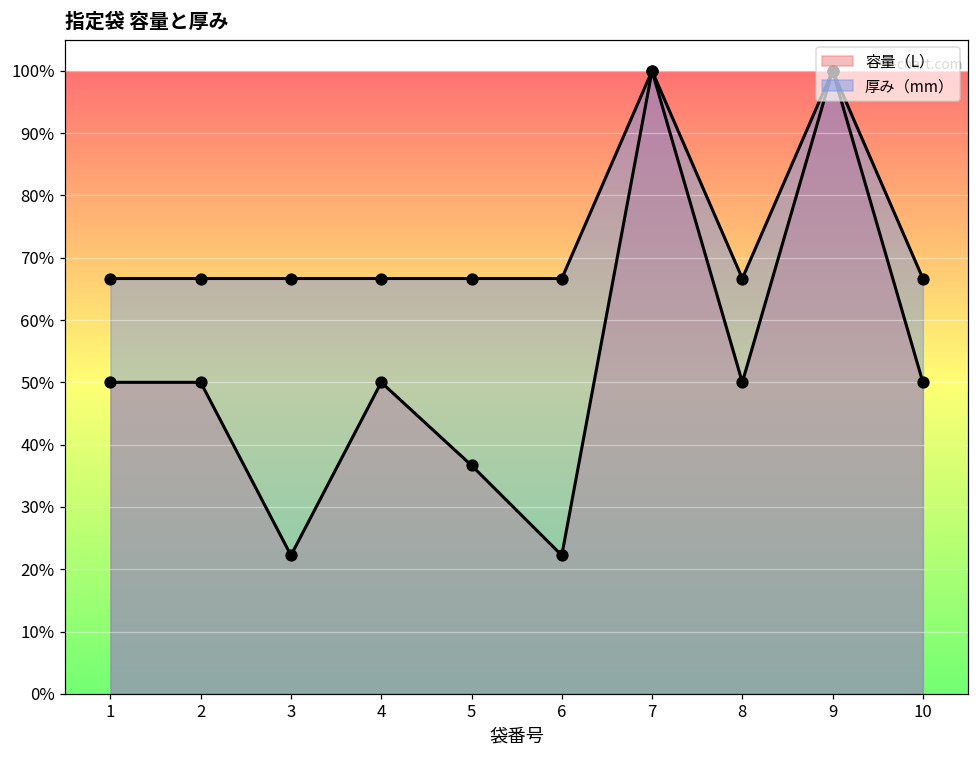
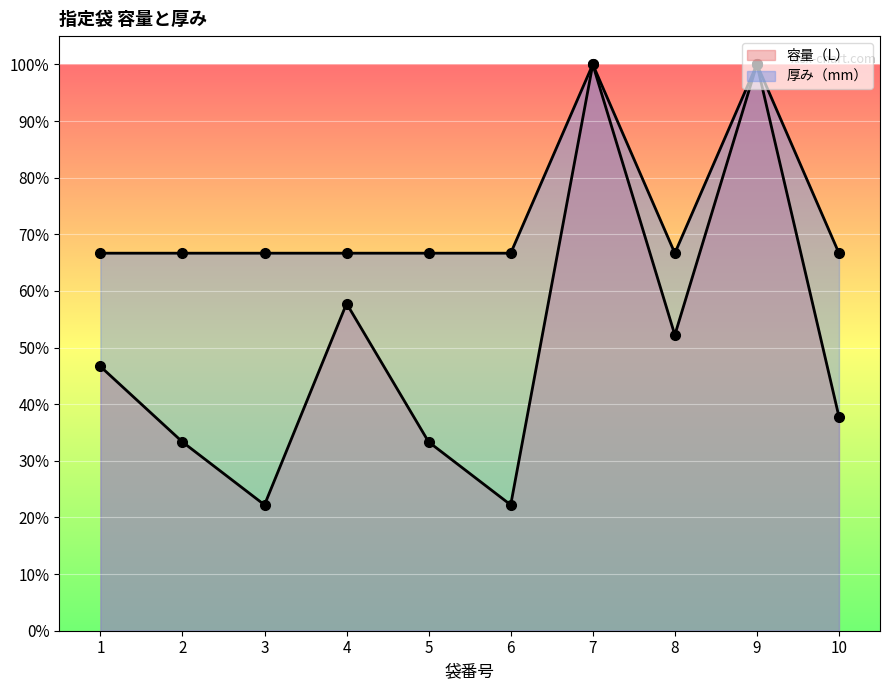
  {
    "容量（L）": {
-     "1": "50%",
-     "2": "50%",
+     "1": "47%",
+     "2": "33%",
      "3": "22%",
-     "4": "50%",
-     "5": "37%",
+     "4": "58%",
+     "5": "33%",
      "6": "22%",
-     "8": "50%",
-     "10": "50%"
+     "8": "52%",
+     "10": "38%"
    },
    "厚み（mm）": {
      "1": "67%",
      "2": "67%",
      "3": "67%",
      "4": "67%",
      "5": "67%",
      "6": "67%",
      "8": "67%",
      "10": "67%"
    }
  }
